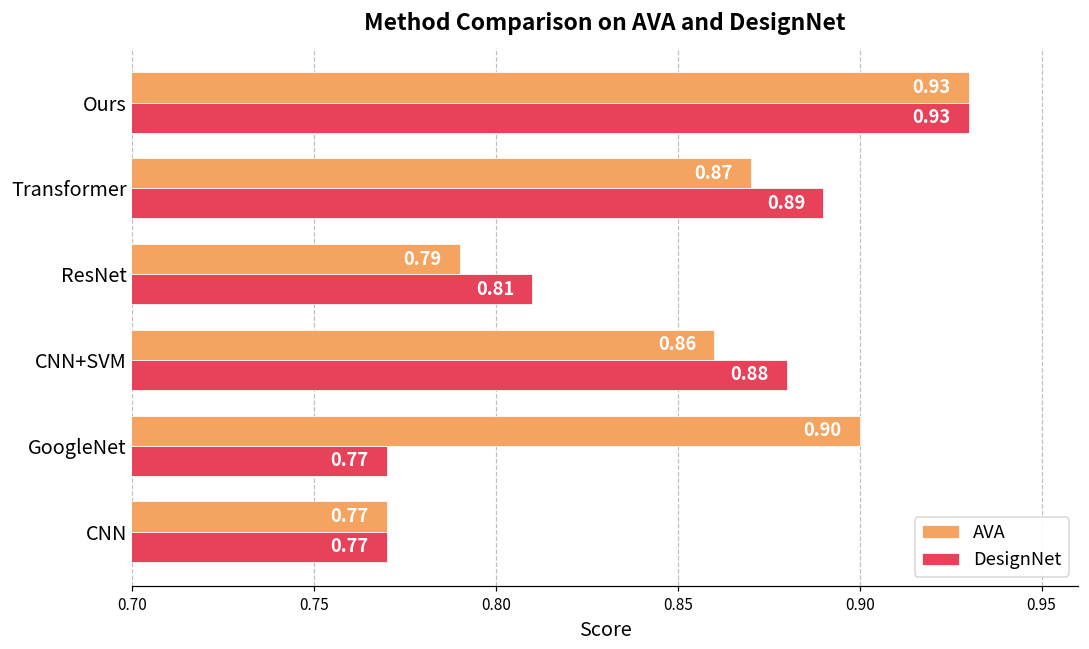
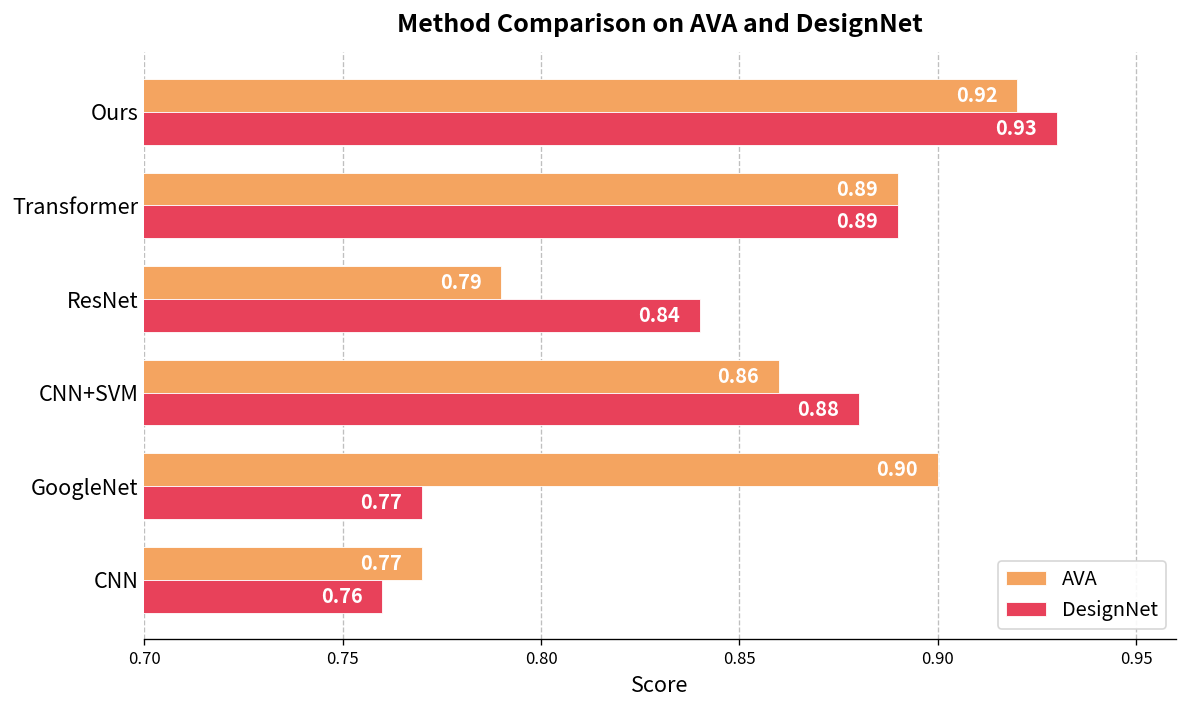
  {
    "AVA": {
-     "Ours": 0.93,
-     "Transformer": 0.87,
+     "Ours": 0.92,
+     "Transformer": 0.89,
      "ResNet": 0.79,
      "CNN+SVM": 0.86,
      "GoogleNet": 0.90,
      "CNN": 0.77
    },
    "DesignNet": {
      "Ours": 0.93,
      "Transformer": 0.89,
-     "ResNet": 0.81,
+     "ResNet": 0.84,
      "CNN+SVM": 0.88,
      "GoogleNet": 0.77,
-     "CNN": 0.77
+     "CNN": 0.76
    }
  }
